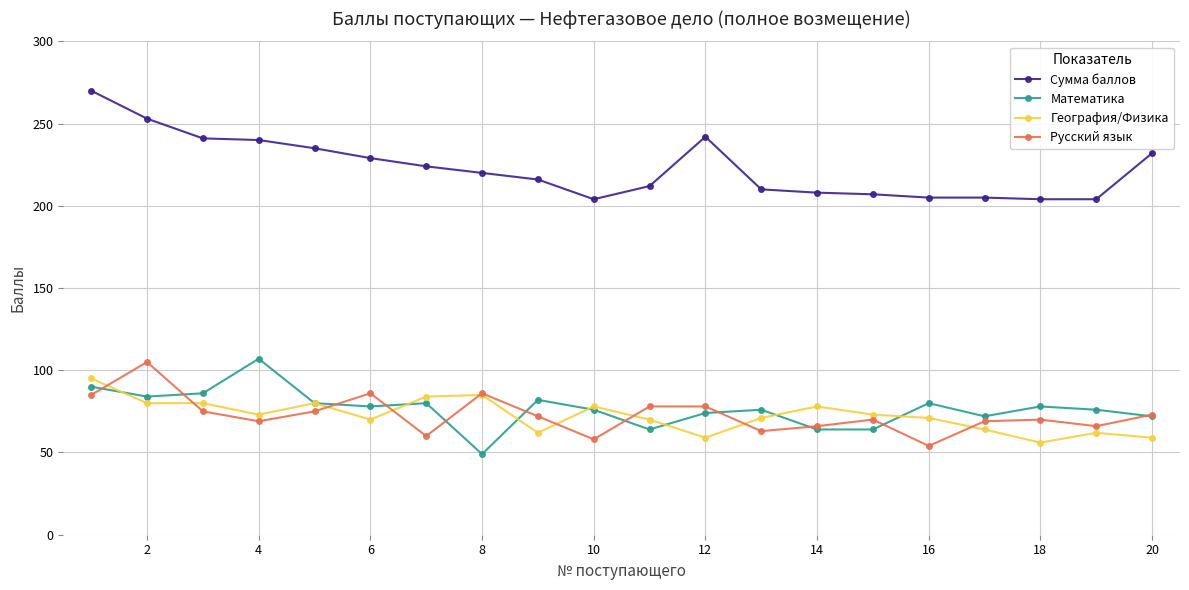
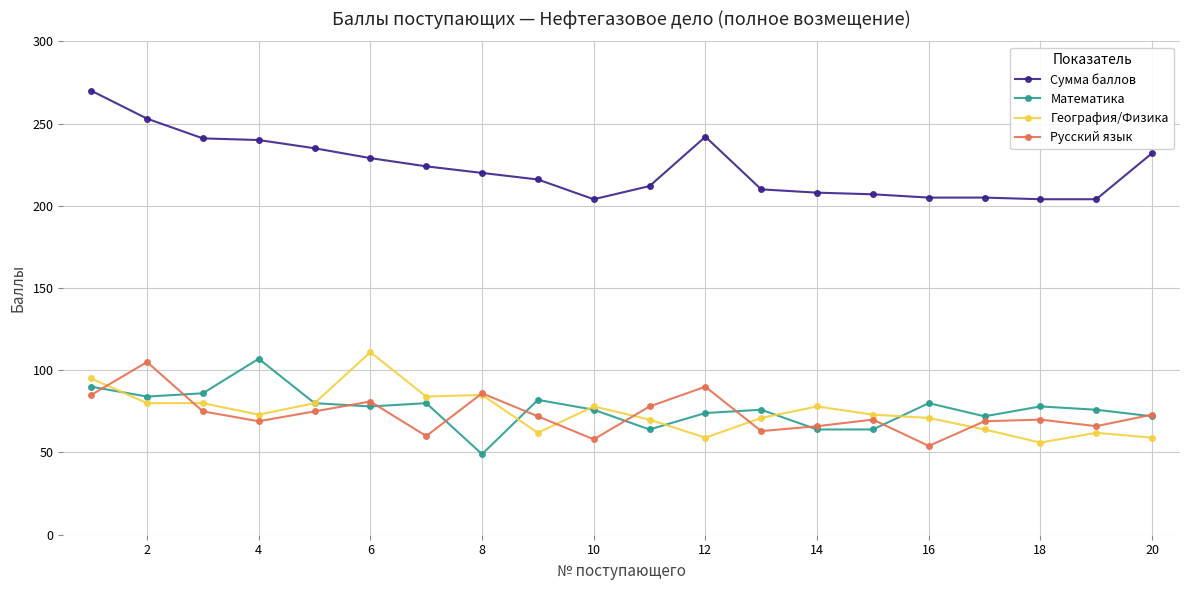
  {
    "Сумма баллов": {
      "2": 253,
      "4": 240,
      "6": 229,
      "8": 220,
      "10": 204,
      "12": 242,
      "14": 208,
      "16": 205,
      "18": 204,
      "20": 232
    },
    "Математика": {
      "2": 84,
      "4": 107,
      "6": 78,
      "8": 49,
      "10": 76,
      "12": 74,
      "14": 64,
      "16": 80,
      "18": 78
    },
    "География/Физика": {
      "2": 80,
      "4": 73,
-     "6": 70,
+     "6": 111,
      "10": 78,
      "12": 59,
      "14": 78,
      "16": 71,
      "18": 56,
      "20": 59
    },
    "Русский язык": {
      "2": 105,
      "4": 69,
-     "6": 86,
+     "6": 81,
      "10": 58,
-     "12": 78,
+     "12": 90,
      "14": 66,
      "16": 54,
      "18": 70
    }
  }
